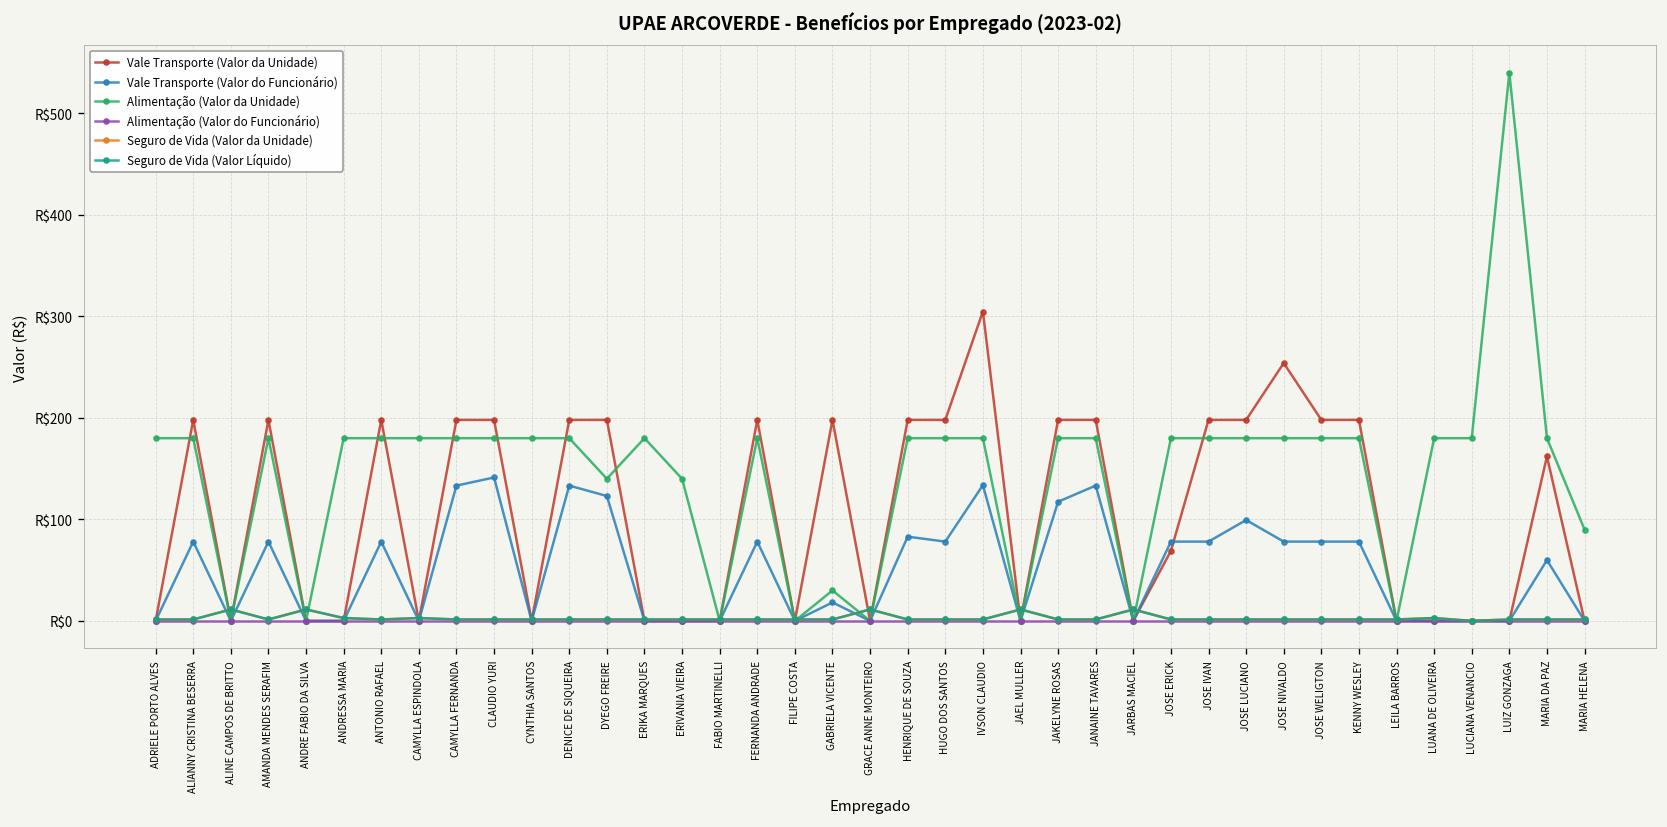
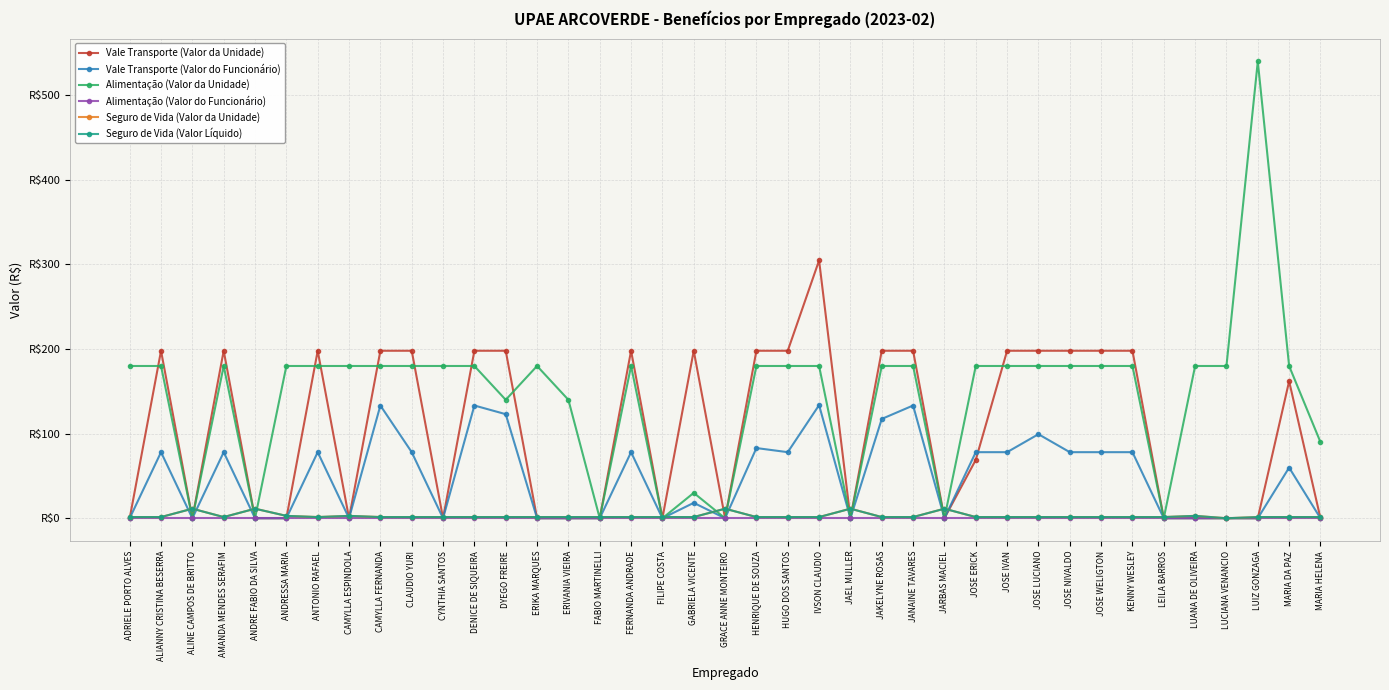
  {
    "Vale Transporte (Valor da Unidade)": {
      "ALIANNY CRISTINA BESERRA": "R$200",
      "AMANDA MENDES SERAFIM": "R$200",
      "ANTONIO RAFAEL": "R$200",
      "CAMYLLA FERNANDA": "R$200",
      "CLAUDIO YURI": "R$200",
      "DENICE DE SIQUEIRA": "R$200",
      "DYEGO FREIRE": "R$200",
      "FERNANDA ANDRADE": "R$200",
      "GABRIELA VICENTE": "R$200",
      "HENRIQUE DE SOUZA": "R$200",
      "HUGO DOS SANTOS": "R$200",
      "IVSON CLAUDIO": "R$300",
      "JAKELYNE ROSAS": "R$200",
      "JANAINE TAVARES": "R$200",
      "JOSE ERICK": "R$70",
      "JOSE IVAN": "R$200",
      "JOSE LUCIANO": "R$200",
-     "JOSE NIVALDO": "R$250",
+     "JOSE NIVALDO": "R$200",
      "JOSE WELIGTON": "R$200",
      "KENNY WESLEY": "R$200",
      "MARIA DA PAZ": "R$160"
    },
    "Vale Transporte (Valor do Funcionário)": {
      "ALIANNY CRISTINA BESERRA": "R$80",
      "AMANDA MENDES SERAFIM": "R$80",
      "ANTONIO RAFAEL": "R$80",
      "CAMYLLA FERNANDA": "R$130",
-     "CLAUDIO YURI": "R$140",
+     "CLAUDIO YURI": "R$80",
      "DENICE DE SIQUEIRA": "R$130",
      "DYEGO FREIRE": "R$120",
      "FERNANDA ANDRADE": "R$80",
      "GABRIELA VICENTE": "R$20",
      "HENRIQUE DE SOUZA": "R$80",
      "HUGO DOS SANTOS": "R$80",
      "IVSON CLAUDIO": "R$130",
      "JAKELYNE ROSAS": "R$120",
      "JANAINE TAVARES": "R$130",
      "JOSE ERICK": "R$80",
      "JOSE IVAN": "R$80",
      "JOSE LUCIANO": "R$100",
      "JOSE NIVALDO": "R$80",
      "JOSE WELIGTON": "R$80",
      "KENNY WESLEY": "R$80",
      "MARIA DA PAZ": "R$60"
    }
  }
